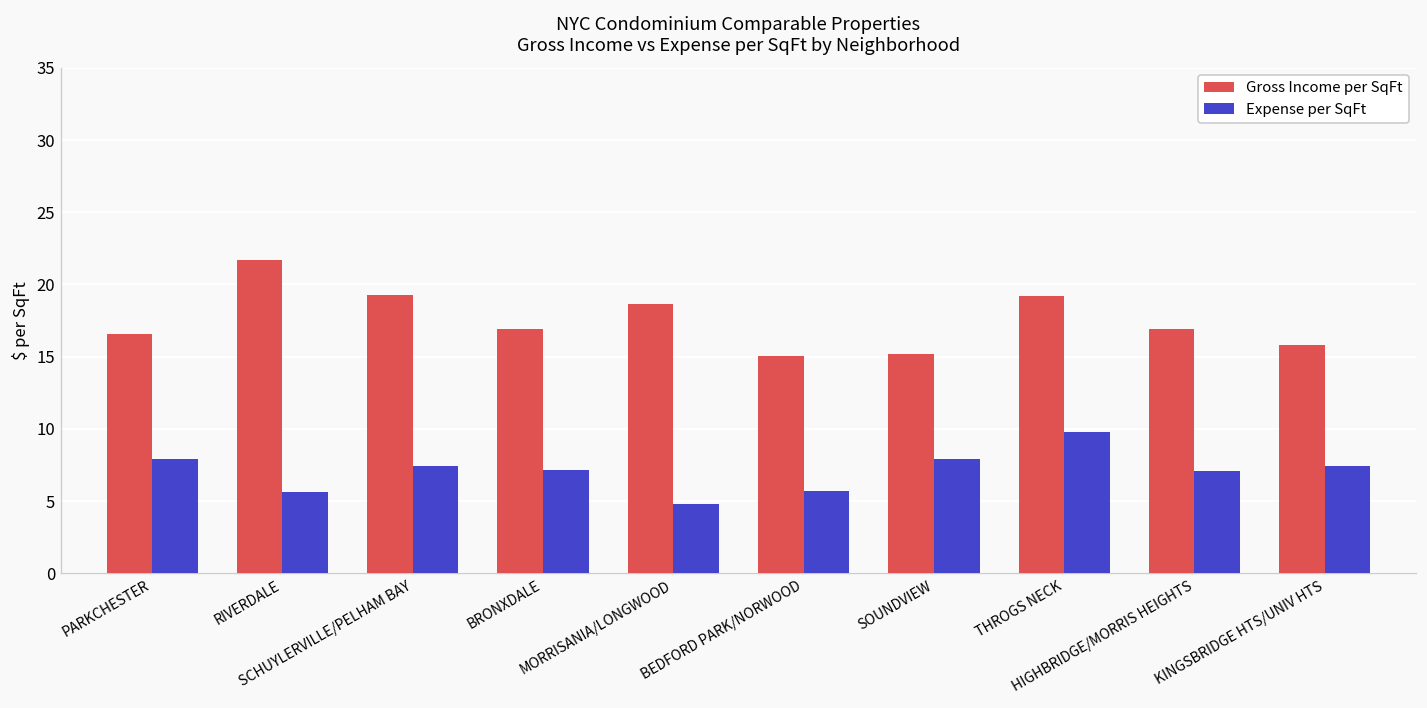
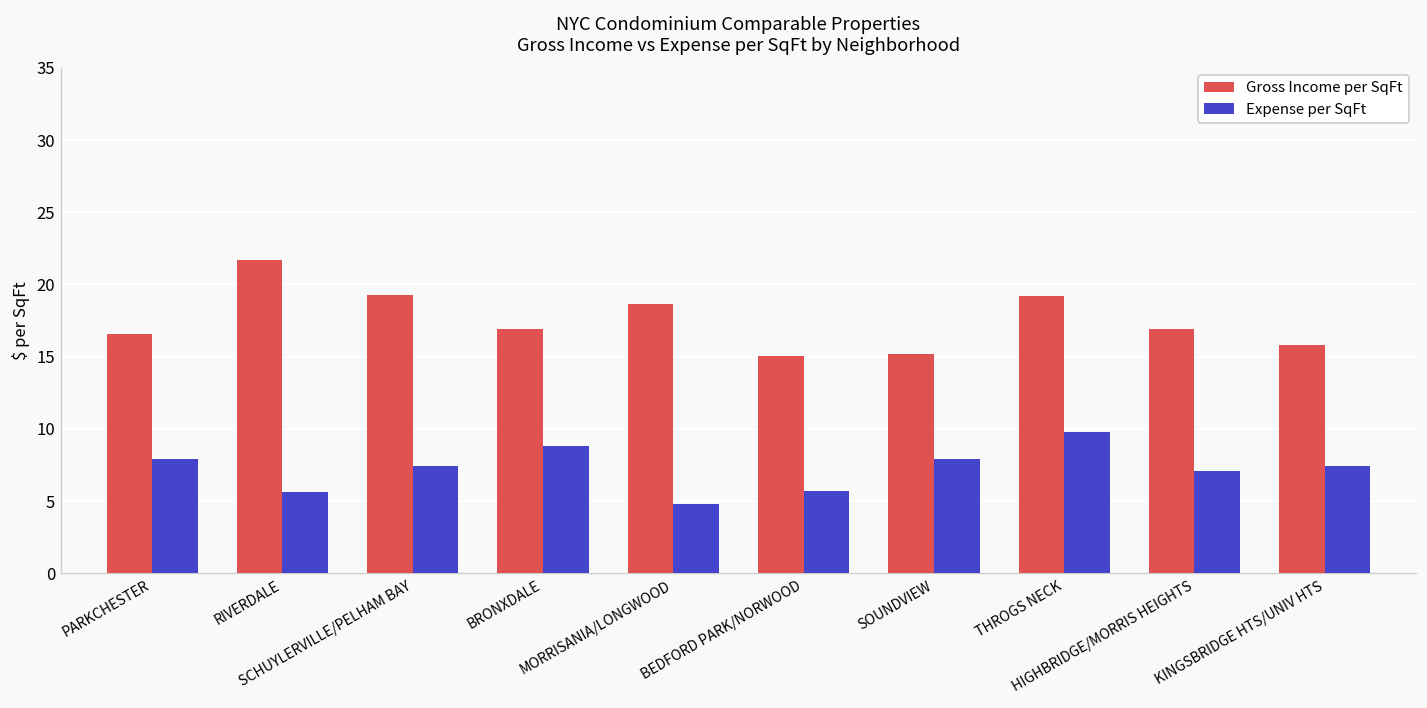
  {
    "Gross Income per SqFt": {
      "PARKCHESTER": 16.6,
      "RIVERDALE": 21.7,
      "SCHUYLERVILLE/PELHAM BAY": 19.3,
      "BRONXDALE": 16.9,
      "MORRISANIA/LONGWOOD": 18.6,
      "BEDFORD PARK/NORWOOD": 15.0,
      "SOUNDVIEW": 15.2,
      "THROGS NECK": 19.2,
      "HIGHBRIDGE/MORRIS HEIGHTS": 16.9,
      "KINGSBRIDGE HTS/UNIV HTS": 15.8
    },
    "Expense per SqFt": {
      "PARKCHESTER": 7.9,
      "RIVERDALE": 5.6,
      "SCHUYLERVILLE/PELHAM BAY": 7.4,
-     "BRONXDALE": 7.2,
+     "BRONXDALE": 8.8,
      "MORRISANIA/LONGWOOD": 4.8,
      "BEDFORD PARK/NORWOOD": 5.7,
      "SOUNDVIEW": 7.9,
      "THROGS NECK": 9.8,
      "HIGHBRIDGE/MORRIS HEIGHTS": 7.1,
      "KINGSBRIDGE HTS/UNIV HTS": 7.4
    }
  }
